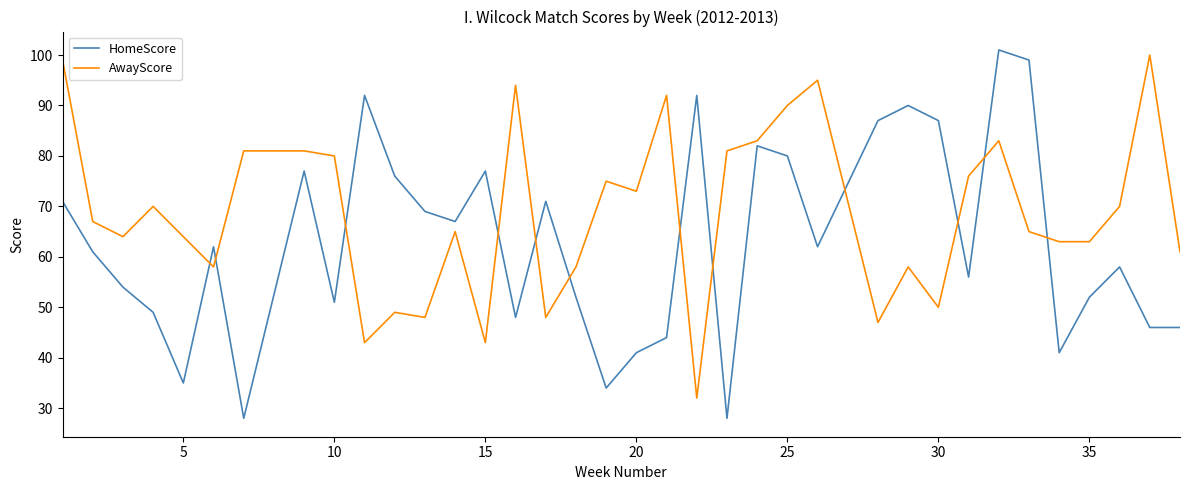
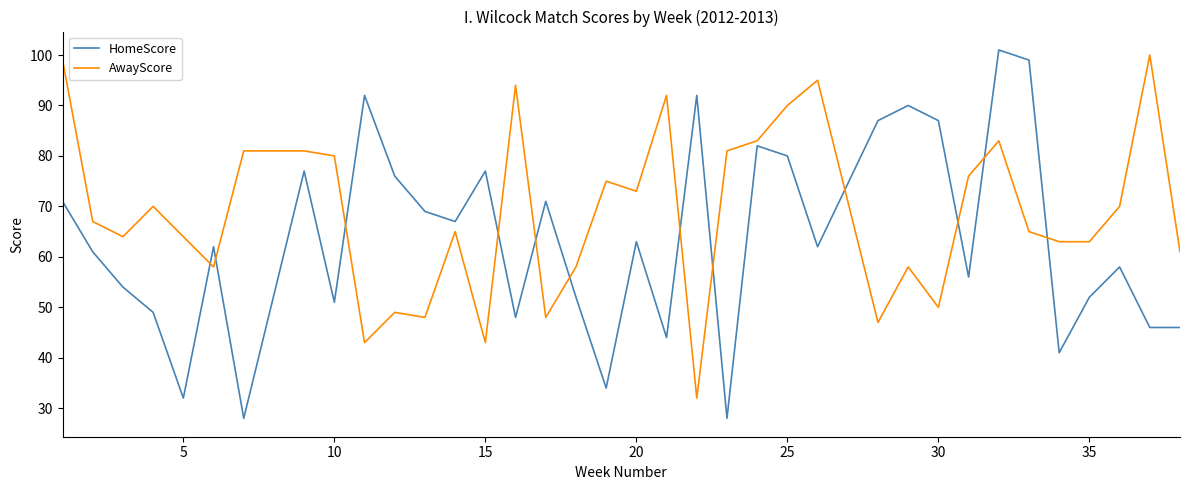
  {
    "HomeScore": {
-     "5": 35,
+     "5": 32,
      "10": 51,
      "15": 77,
-     "20": 41,
+     "20": 63,
      "25": 80,
      "30": 87,
      "35": 52
    },
    "AwayScore": {
      "5": 64,
      "10": 80,
      "15": 43,
      "20": 73,
      "25": 90,
      "30": 50,
      "35": 63
    }
  }
